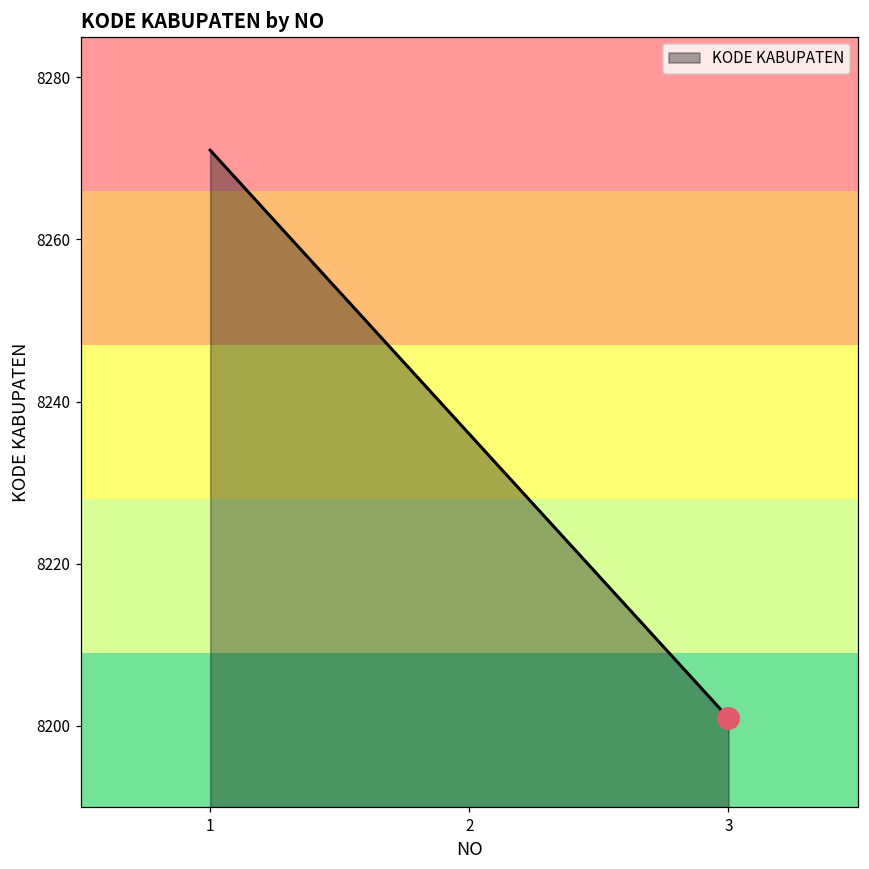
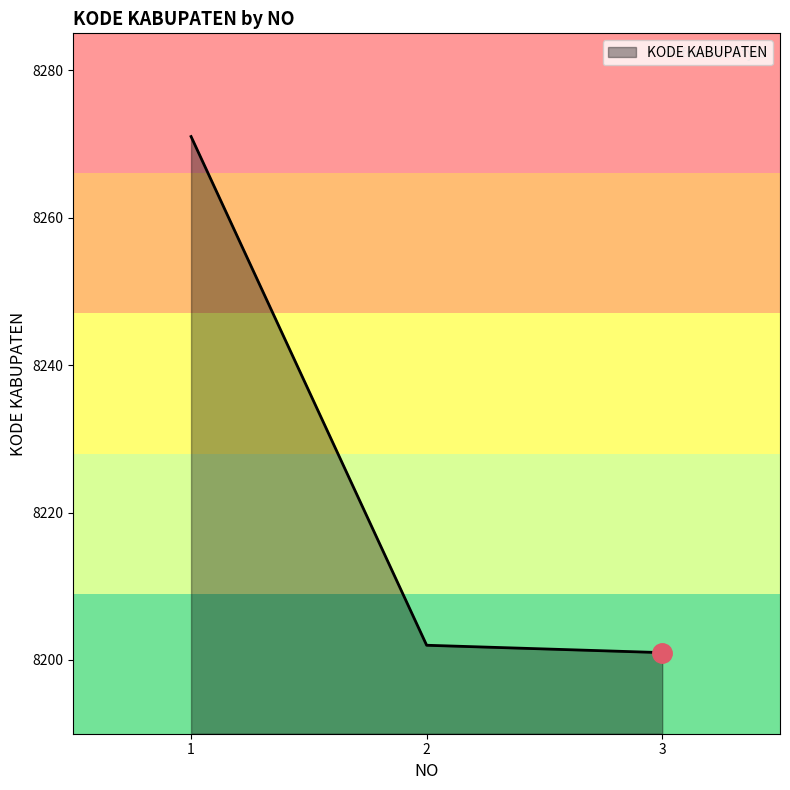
  {
    "KODE KABUPATEN": {
      "1": 8271,
-     "2": 8236
+     "2": 8202
    }
  }
